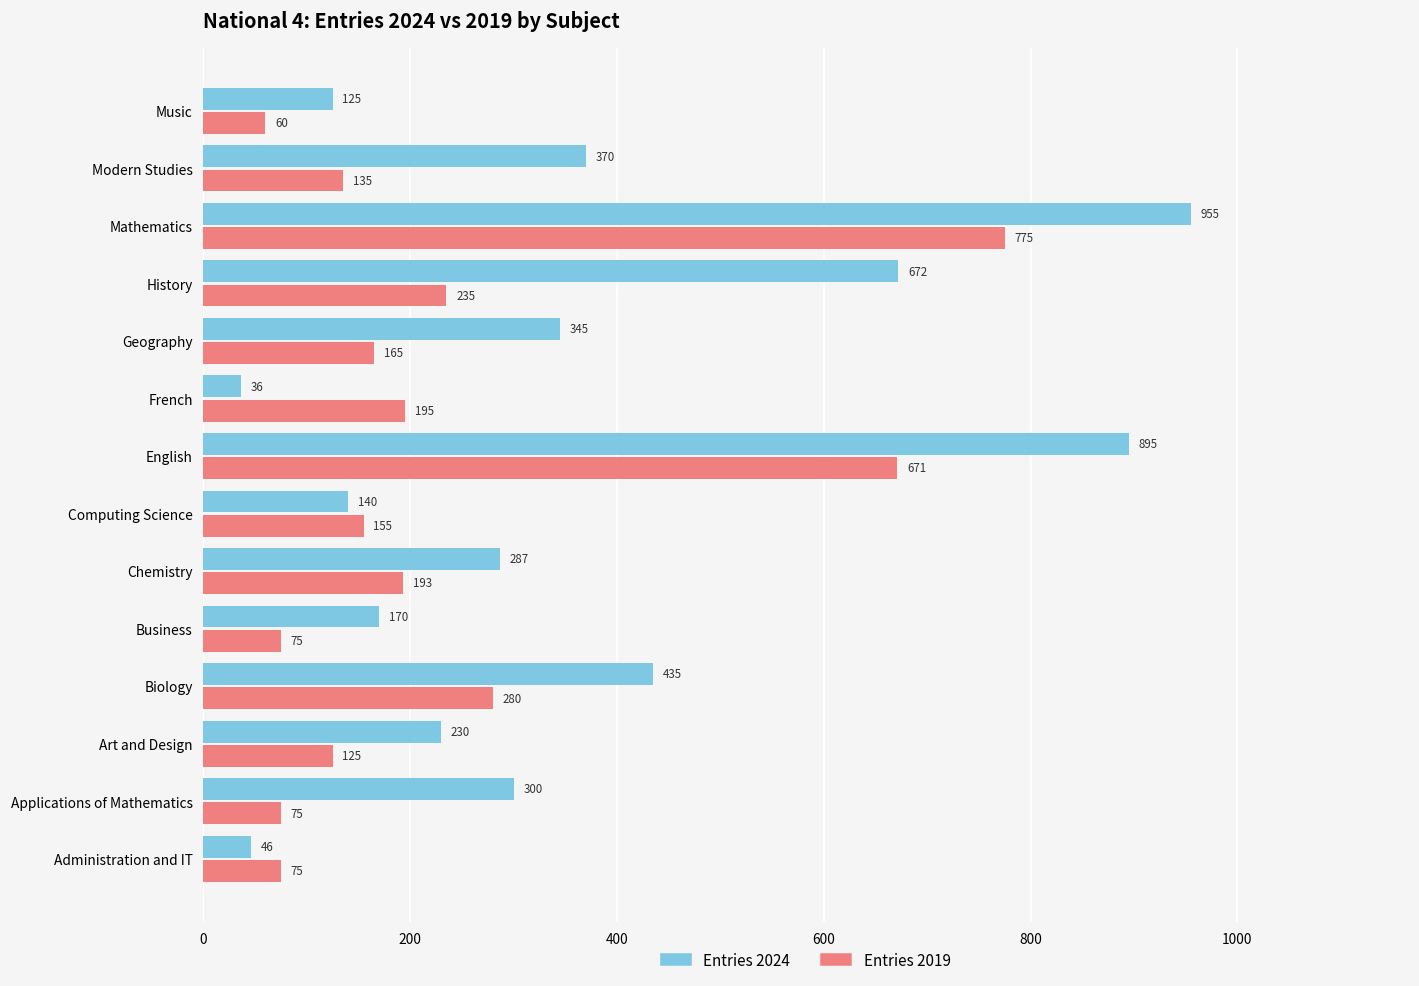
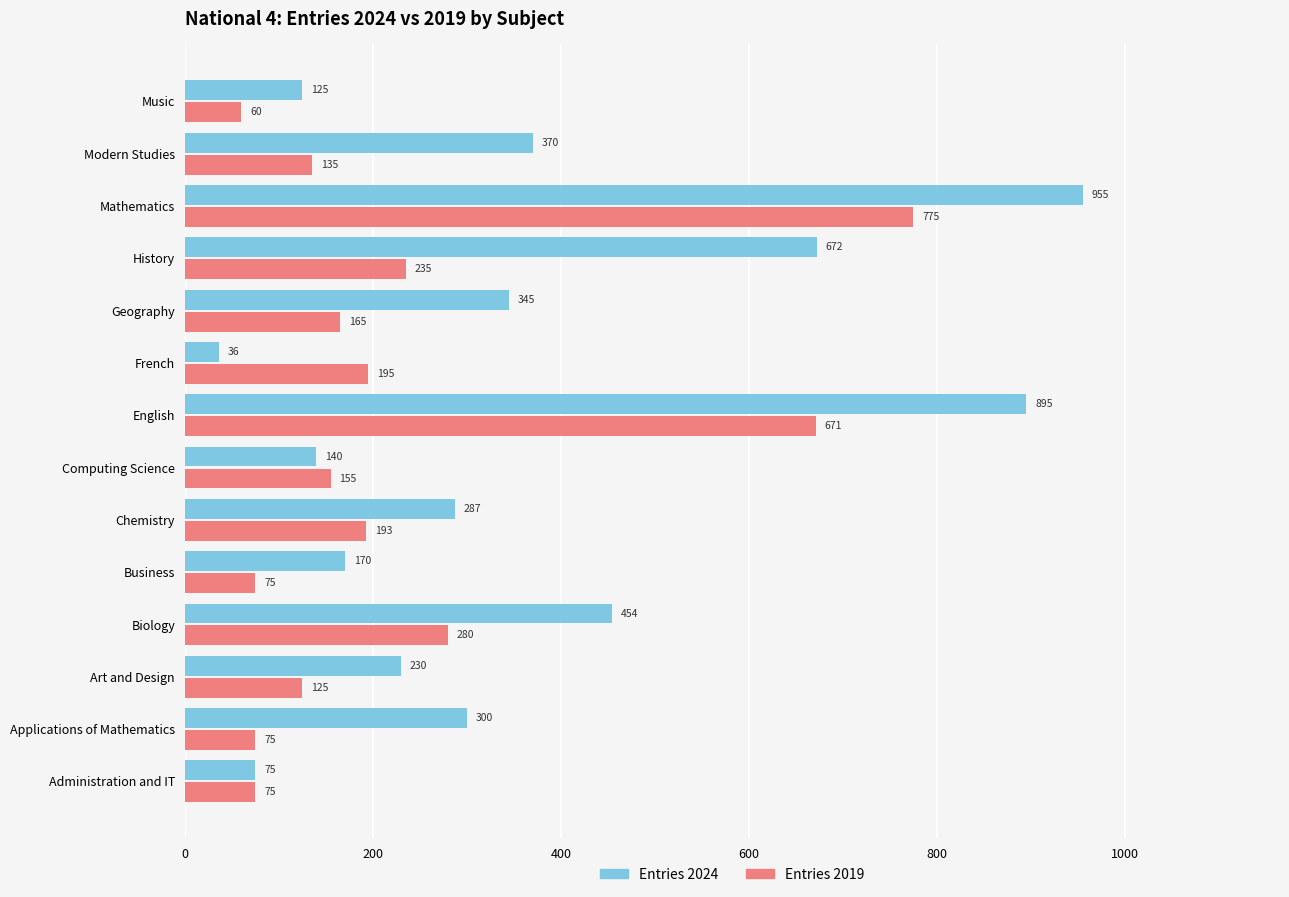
  {
    "Entries 2024": {
      "Music": 125,
      "Modern Studies": 370,
      "Mathematics": 955,
      "History": 672,
      "Geography": 345,
      "French": 36,
      "English": 895,
      "Computing Science": 140,
      "Chemistry": 287,
      "Business": 170,
-     "Biology": 435,
+     "Biology": 454,
      "Art and Design": 230,
      "Applications of Mathematics": 300,
-     "Administration and IT": 46
+     "Administration and IT": 75
    },
    "Entries 2019": {
      "Music": 60,
      "Modern Studies": 135,
      "Mathematics": 775,
      "History": 235,
      "Geography": 165,
      "French": 195,
      "English": 671,
      "Computing Science": 155,
      "Chemistry": 193,
      "Business": 75,
      "Biology": 280,
      "Art and Design": 125,
      "Applications of Mathematics": 75,
      "Administration and IT": 75
    }
  }
